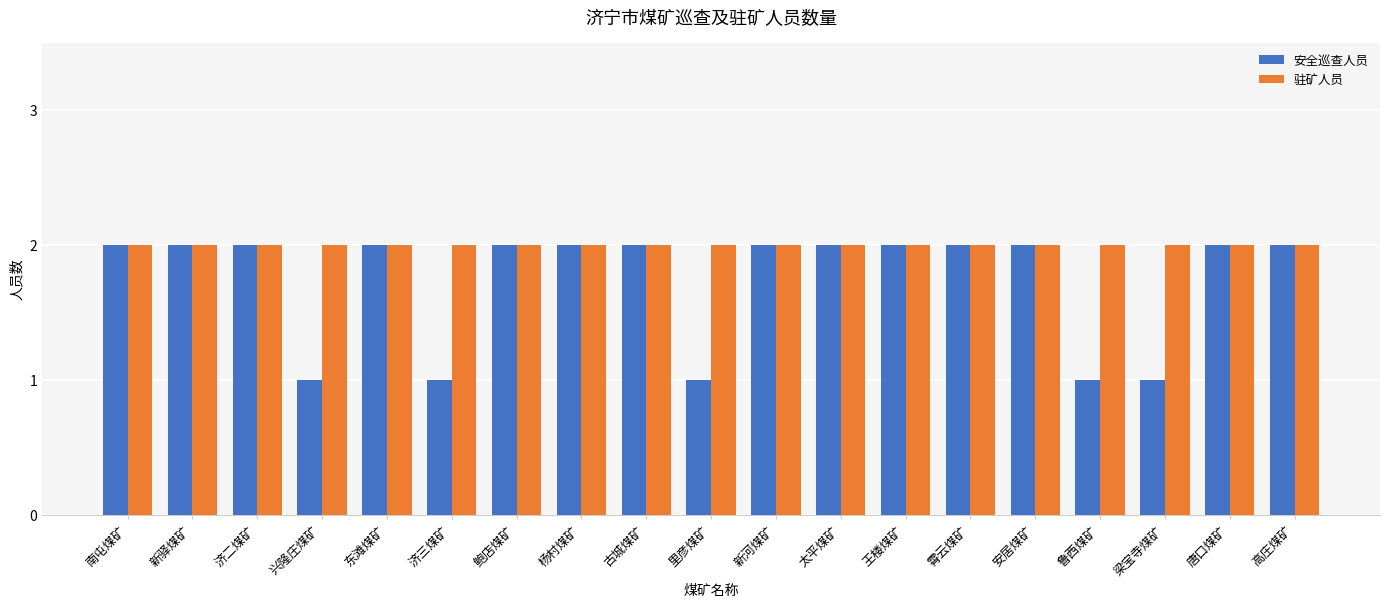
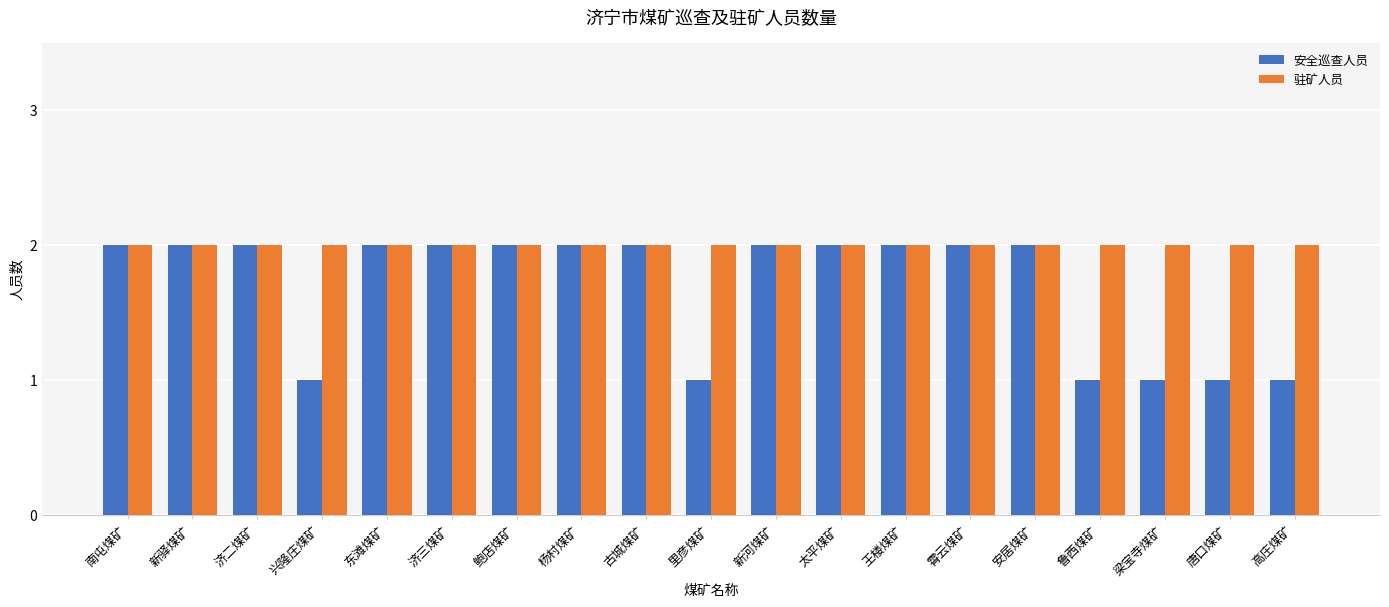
  {
    "安全巡查人员": {
      "南屯煤矿": 2,
      "新驿煤矿": 2,
      "济二煤矿": 2,
      "兴隆庄煤矿": 1,
      "东滩煤矿": 2,
-     "济三煤矿": 1,
+     "济三煤矿": 2,
      "鲍店煤矿": 2,
      "杨村煤矿": 2,
      "古城煤矿": 2,
      "里彦煤矿": 1,
      "新河煤矿": 2,
      "太平煤矿": 2,
      "王楼煤矿": 2,
      "霄云煤矿": 2,
      "安居煤矿": 2,
      "鲁西煤矿": 1,
      "梁宝寺煤矿": 1,
-     "唐口煤矿": 2,
-     "高庄煤矿": 2
+     "唐口煤矿": 1,
+     "高庄煤矿": 1
    },
    "驻矿人员": {
      "南屯煤矿": 2,
      "新驿煤矿": 2,
      "济二煤矿": 2,
      "兴隆庄煤矿": 2,
      "东滩煤矿": 2,
      "济三煤矿": 2,
      "鲍店煤矿": 2,
      "杨村煤矿": 2,
      "古城煤矿": 2,
      "里彦煤矿": 2,
      "新河煤矿": 2,
      "太平煤矿": 2,
      "王楼煤矿": 2,
      "霄云煤矿": 2,
      "安居煤矿": 2,
      "鲁西煤矿": 2,
      "梁宝寺煤矿": 2,
      "唐口煤矿": 2,
      "高庄煤矿": 2
    }
  }
